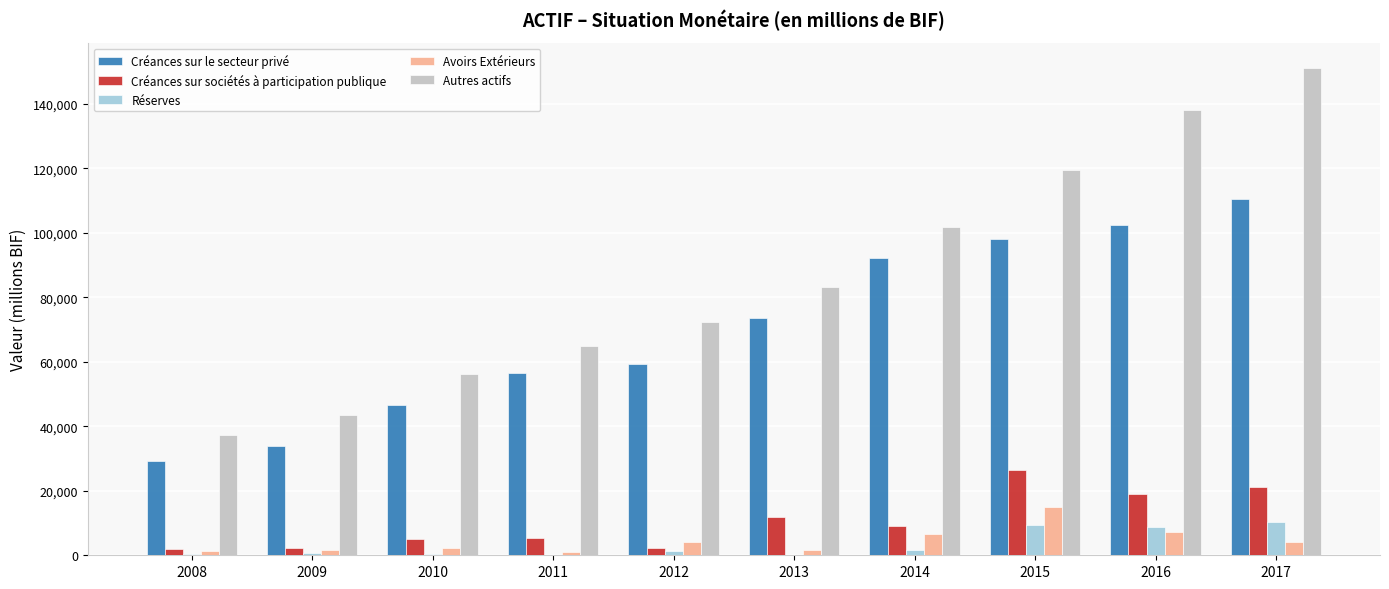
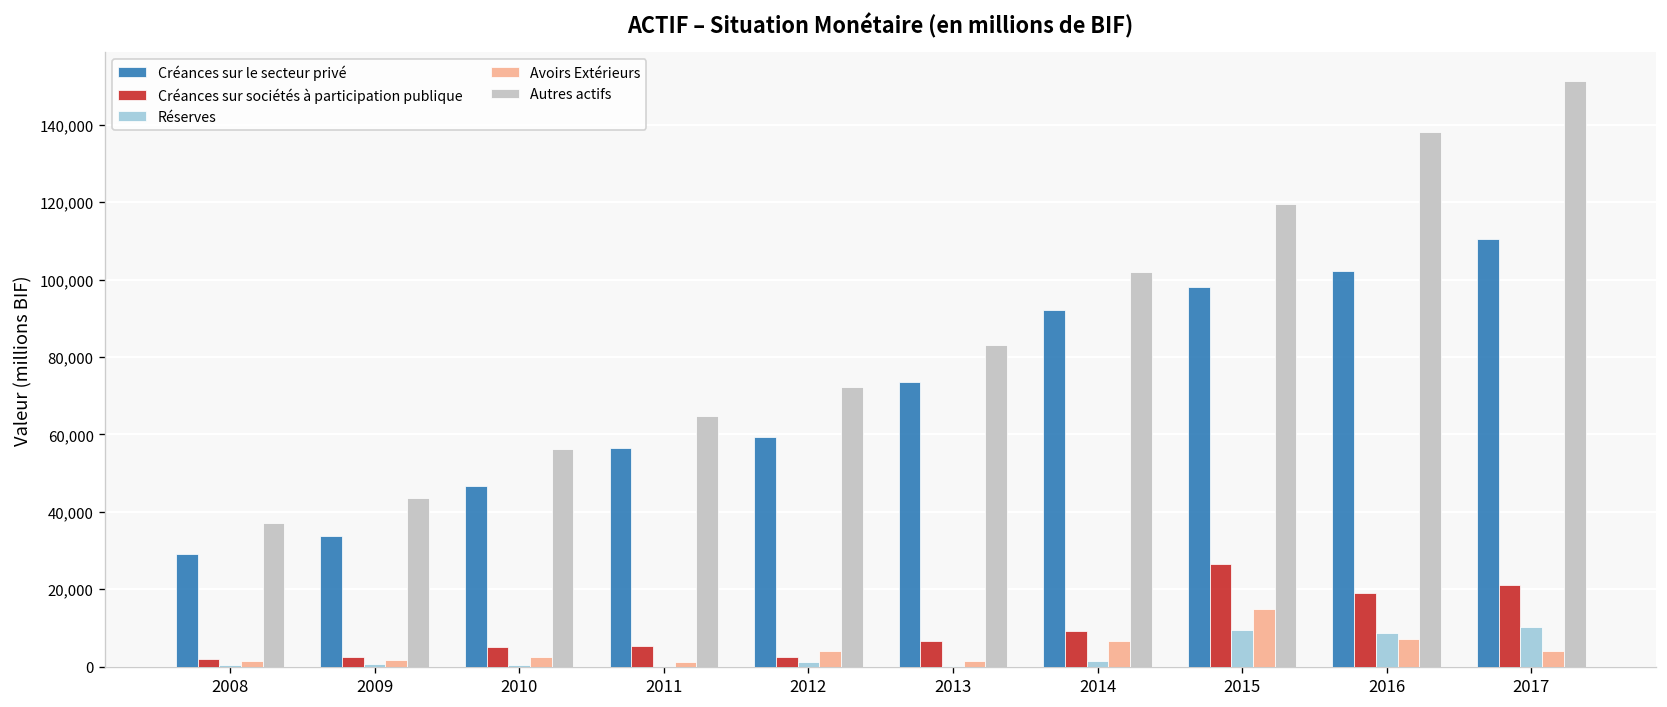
  {
    "Créances sur le secteur privé": {
      "2008": "29,000",
      "2009": "34,000",
      "2010": "47,000",
      "2011": "56,000",
      "2012": "59,000",
      "2013": "73,000",
      "2014": "92,000",
      "2015": "98,000",
      "2016": "102,000",
      "2017": "111,000"
    },
    "Créances sur sociétés à participation publique": {
      "2008": "2,000",
      "2009": "2,000",
      "2010": "5,000",
      "2011": "5,000",
      "2012": "2,000",
-     "2013": "12,000",
+     "2013": "7,000",
      "2014": "9,000",
      "2015": "26,000",
      "2016": "19,000",
      "2017": "21,000"
    },
    "Avoirs Extérieurs": {
      "2008": "1,000",
      "2009": "2,000",
      "2010": "2,000",
      "2011": "1,000",
      "2012": "4,000",
      "2013": "2,000",
      "2014": "6,000",
      "2015": "15,000",
      "2016": "7,000",
      "2017": "4,000"
    }
  }
